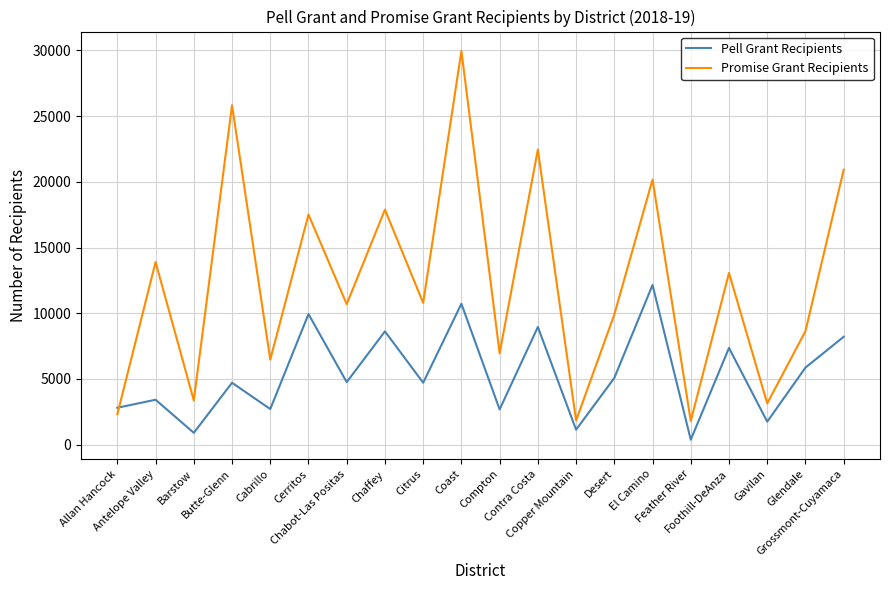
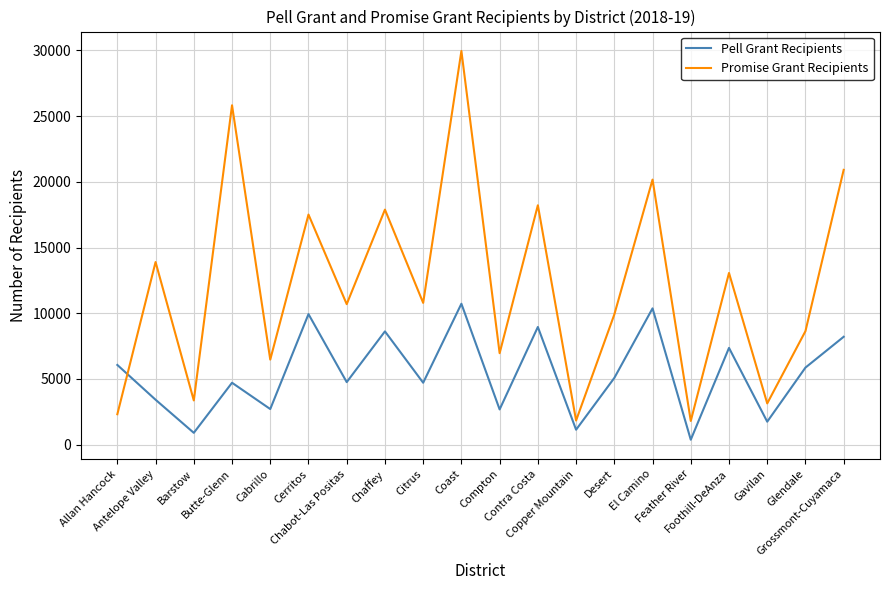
  {
    "Pell Grant Recipients": {
-     "Allan Hancock": 2800,
+     "Allan Hancock": 6100,
      "Antelope Valley": 3400,
      "Barstow": 900,
      "Butte-Glenn": 4700,
      "Cabrillo": 2700,
      "Cerritos": 9900,
      "Chabot-Las Positas": 4800,
      "Chaffey": 8600,
      "Citrus": 4700,
      "Coast": 10700,
      "Compton": 2700,
      "Contra Costa": 9000,
      "Copper Mountain": 1100,
      "Desert": 5100,
-     "El Camino": 12200,
+     "El Camino": 10400,
      "Feather River": 400,
      "Foothill-DeAnza": 7400,
      "Gavilan": 1700,
      "Glendale": 5900,
      "Grossmont-Cuyamaca": 8200
    },
    "Promise Grant Recipients": {
      "Allan Hancock": 2300,
      "Antelope Valley": 13900,
      "Barstow": 3400,
      "Butte-Glenn": 25800,
      "Cabrillo": 6500,
      "Cerritos": 17500,
      "Chabot-Las Positas": 10700,
      "Chaffey": 17900,
      "Citrus": 10800,
      "Coast": 30000,
      "Compton": 7000,
-     "Contra Costa": 22500,
+     "Contra Costa": 18200,
      "Copper Mountain": 1800,
      "Desert": 9900,
      "El Camino": 20200,
      "Feather River": 1800,
      "Foothill-DeAnza": 13100,
      "Gavilan": 3100,
      "Glendale": 8600,
      "Grossmont-Cuyamaca": 20900
    }
  }
